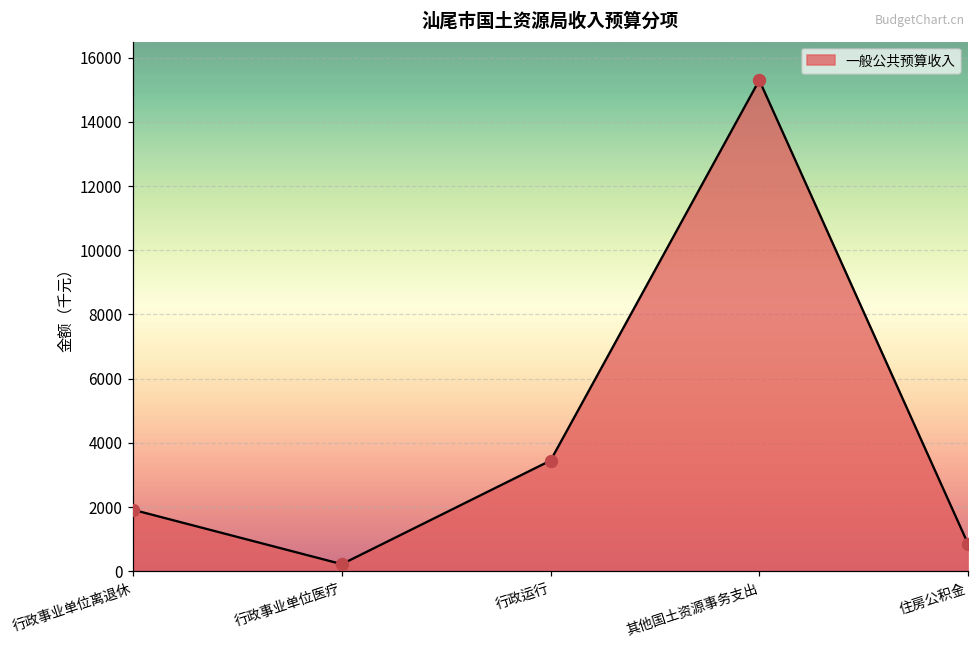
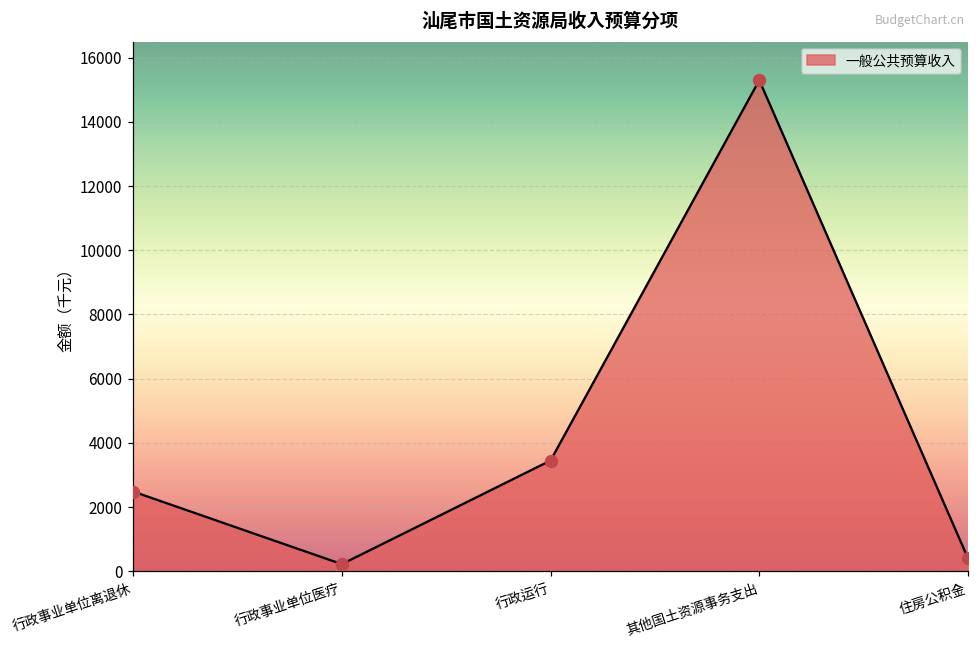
  {
-   "行政事业单位离退休": 1900,
+   "行政事业单位离退休": 2500,
    "行政事业单位医疗": 200,
    "行政运行": 3400,
    "其他国土资源事务支出": 15300,
-   "住房公积金": 900
+   "住房公积金": 400
  }
